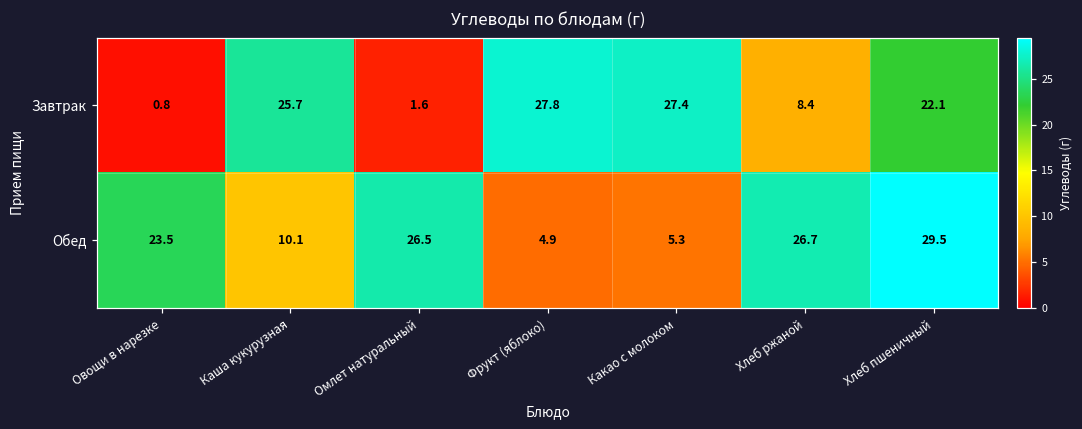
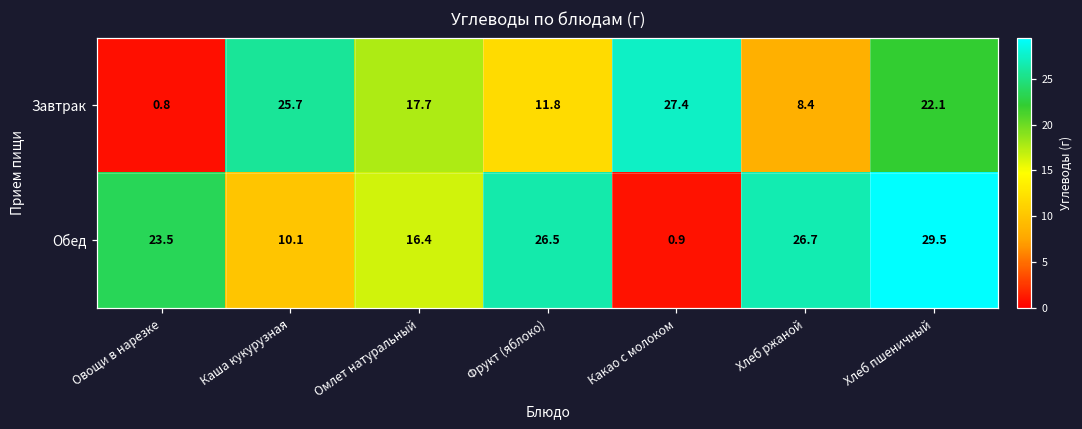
  {
    "Завтрак": {
      "Овощи в нарезке": 0.8,
      "Каша кукурузная": 25.7,
-     "Омлет натуральный": 1.6,
-     "Фрукт (яблоко)": 27.8,
+     "Омлет натуральный": 17.7,
+     "Фрукт (яблоко)": 11.8,
      "Какао с молоком": 27.4,
      "Хлеб ржаной": 8.4,
      "Хлеб пшеничный": 22.1
    },
    "Обед": {
      "Овощи в нарезке": 23.5,
      "Каша кукурузная": 10.1,
-     "Омлет натуральный": 26.5,
-     "Фрукт (яблоко)": 4.9,
-     "Какао с молоком": 5.3,
+     "Омлет натуральный": 16.4,
+     "Фрукт (яблоко)": 26.5,
+     "Какао с молоком": 0.9,
      "Хлеб ржаной": 26.7,
      "Хлеб пшеничный": 29.5
    }
  }
